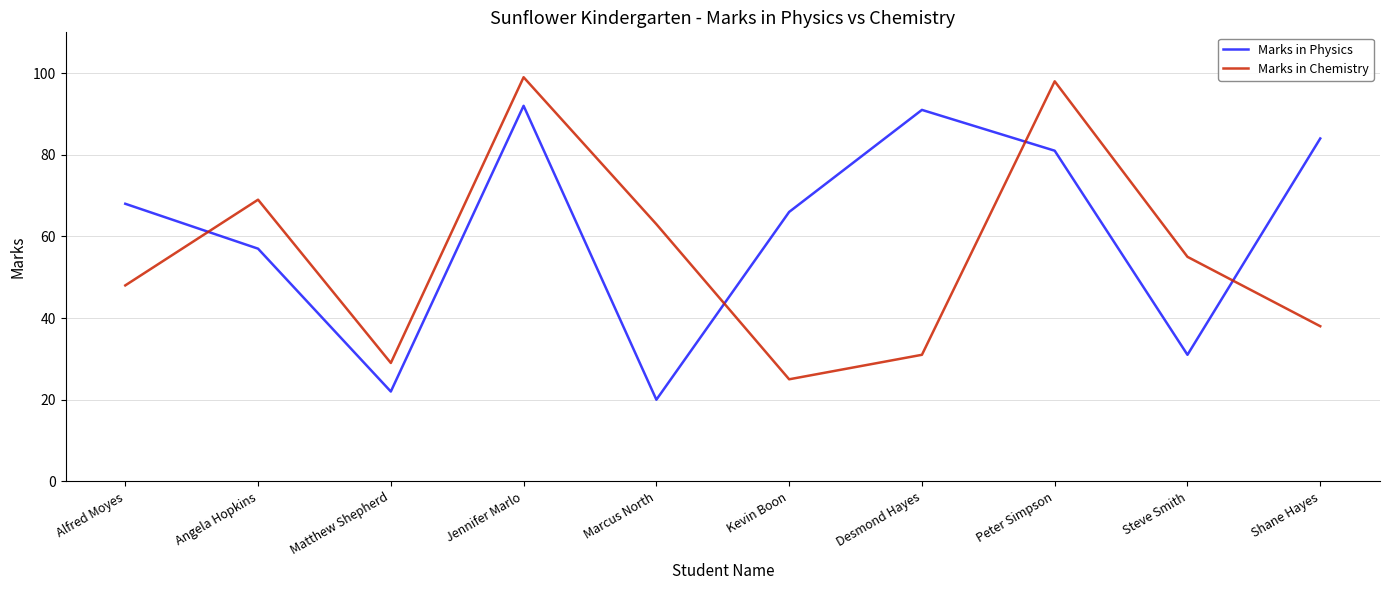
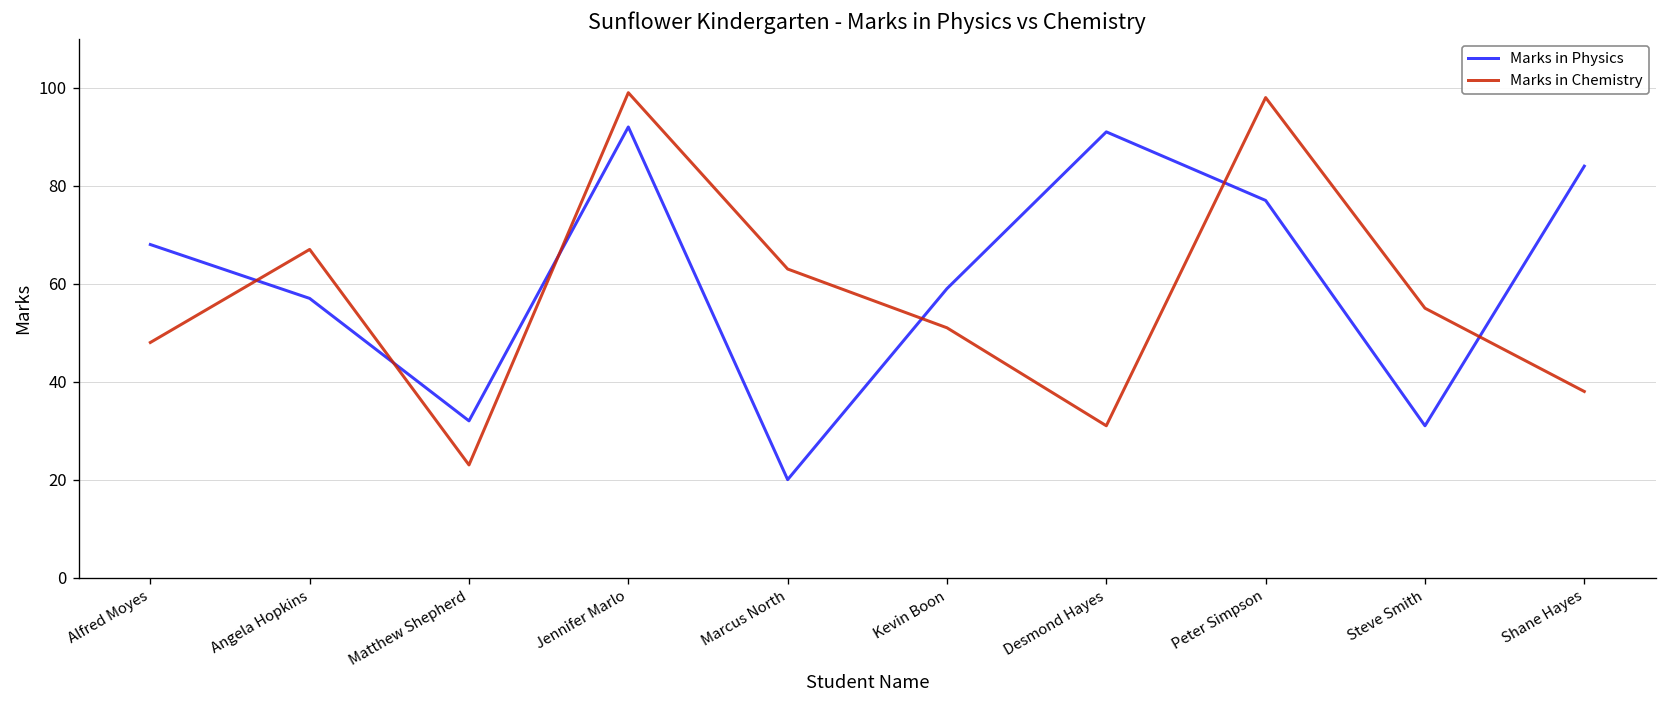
  {
    "Marks in Physics": {
      "Alfred Moyes": 68,
      "Angela Hopkins": 57,
-     "Matthew Shepherd": 22,
+     "Matthew Shepherd": 32,
      "Jennifer Marlo": 92,
      "Marcus North": 20,
-     "Kevin Boon": 66,
+     "Kevin Boon": 59,
      "Desmond Hayes": 91,
-     "Peter Simpson": 81,
+     "Peter Simpson": 77,
      "Steve Smith": 31,
      "Shane Hayes": 84
    },
    "Marks in Chemistry": {
      "Alfred Moyes": 48,
-     "Angela Hopkins": 69,
-     "Matthew Shepherd": 29,
+     "Angela Hopkins": 67,
+     "Matthew Shepherd": 23,
      "Jennifer Marlo": 99,
      "Marcus North": 63,
-     "Kevin Boon": 25,
+     "Kevin Boon": 51,
      "Desmond Hayes": 31,
      "Peter Simpson": 98,
      "Steve Smith": 55,
      "Shane Hayes": 38
    }
  }
